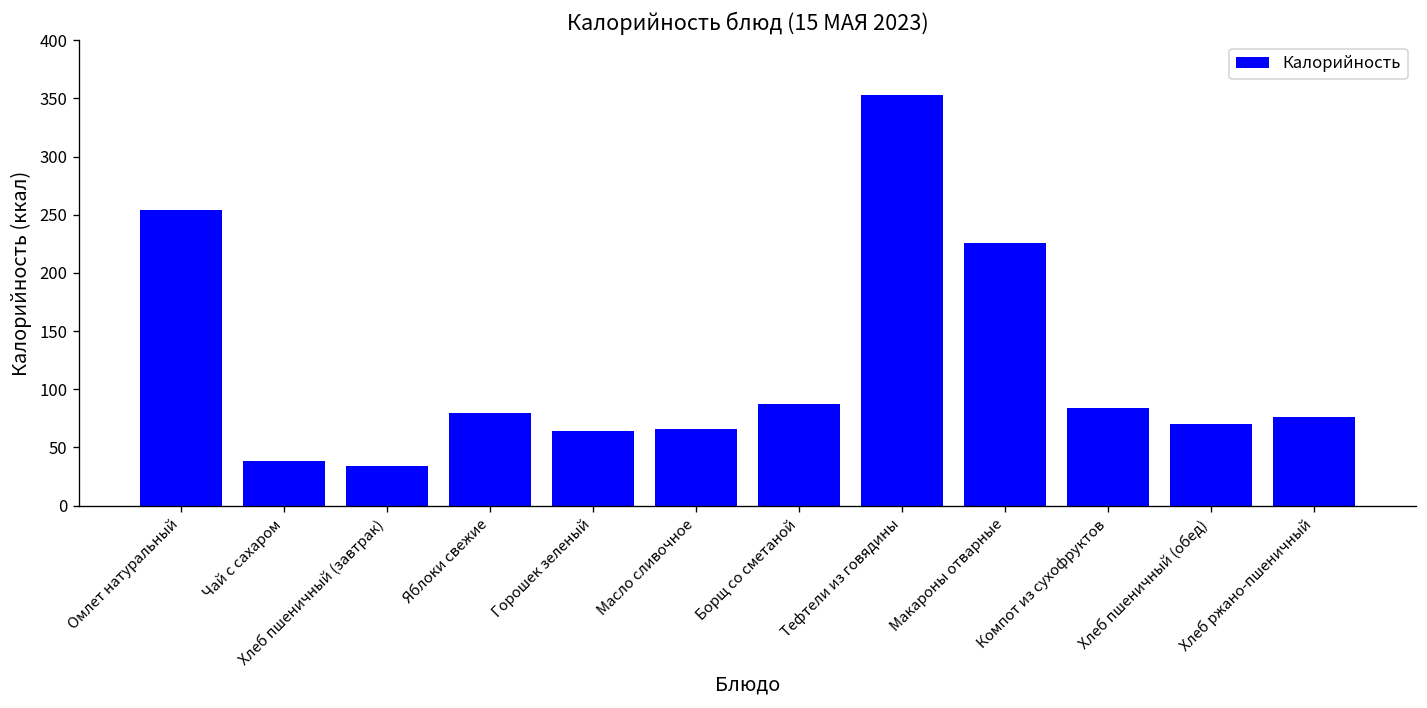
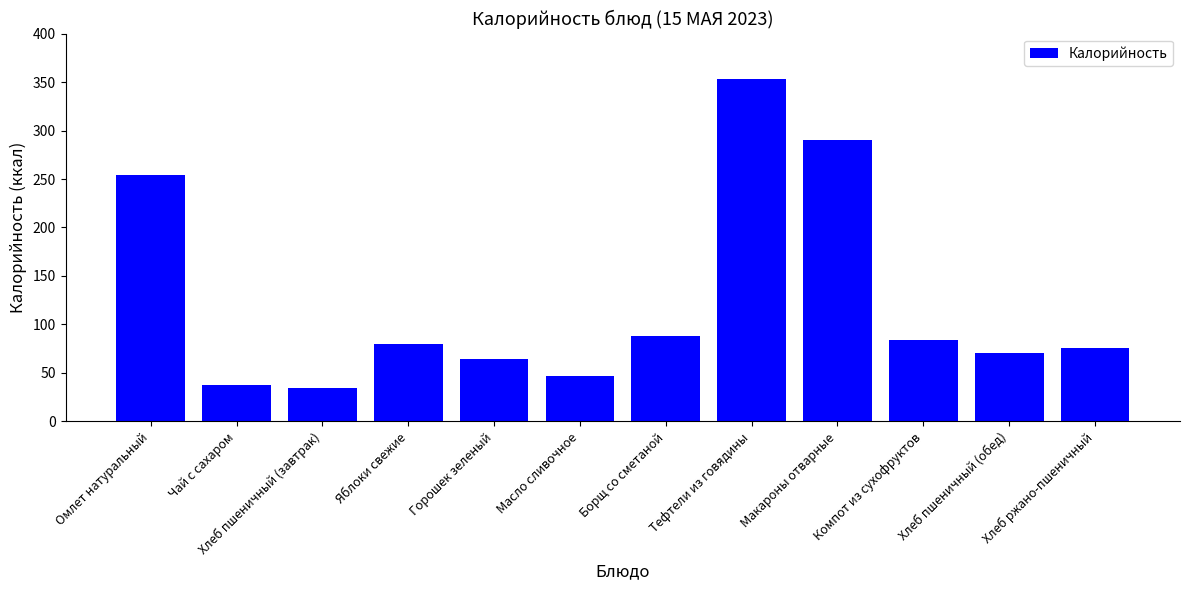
  {
    "Омлет натуральный": 250,
    "Чай с сахаром": 40,
    "Хлеб пшеничный (завтрак)": 30,
    "Яблоки свежие": 80,
    "Горошек зеленый": 60,
-   "Масло сливочное": 70,
+   "Масло сливочное": 50,
    "Борщ со сметаной": 90,
    "Тефтели из говядины": 350,
-   "Макароны отварные": 230,
+   "Макароны отварные": 290,
    "Компот из сухофруктов": 80,
    "Хлеб пшеничный (обед)": 70,
    "Хлеб ржано-пшеничный": 80
  }
